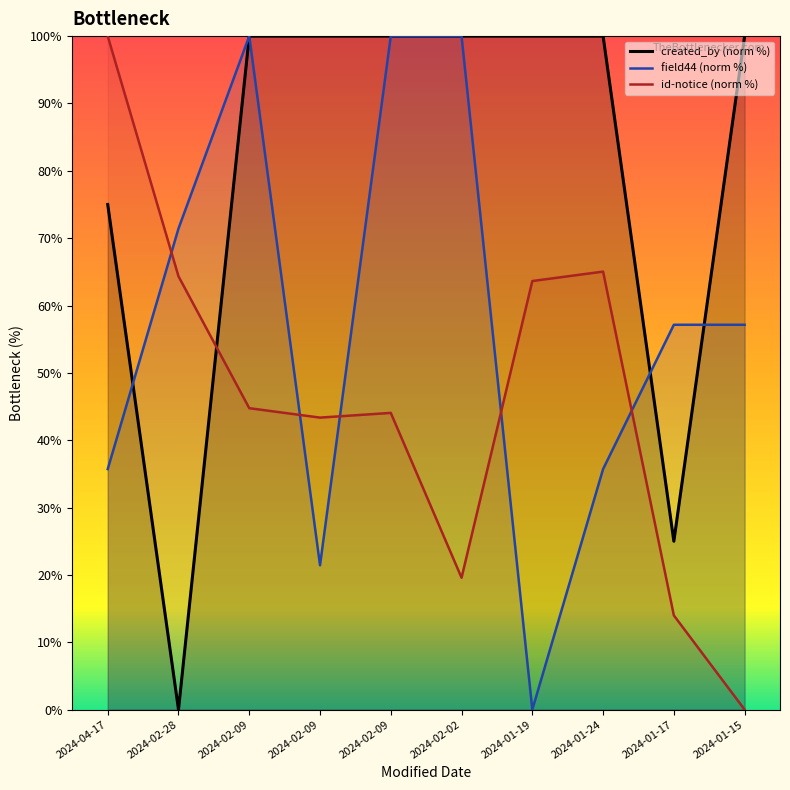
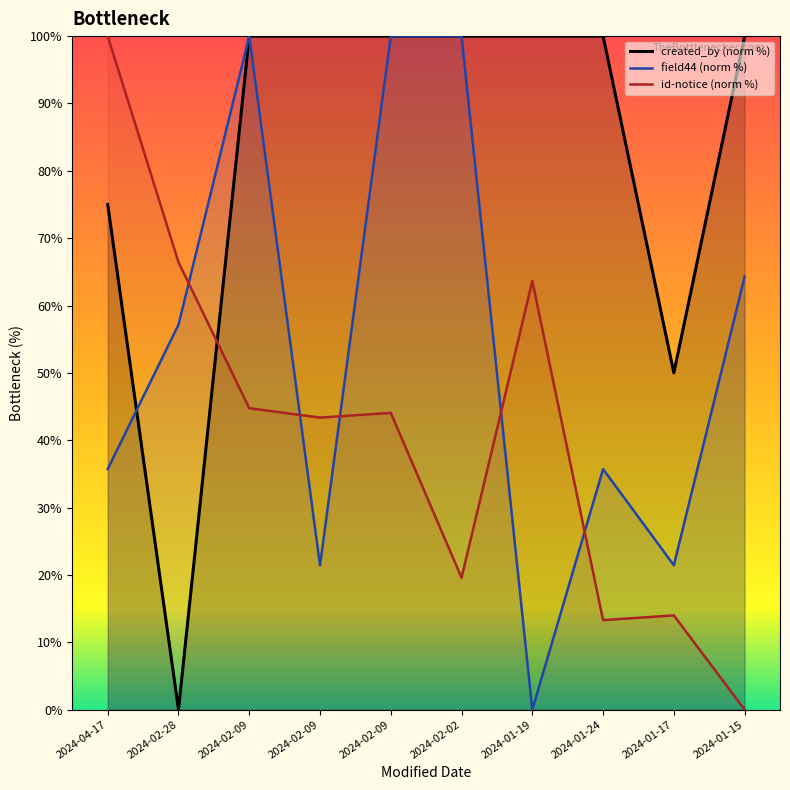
  {
    "created_by (norm %)": {
      "2024-04-17": "75%",
      "2024-02-28": "0%",
      "2024-01-19": "100%",
      "2024-01-24": "100%",
-     "2024-01-17": "25%",
+     "2024-01-17": "50%",
      "2024-01-15": "100%"
    },
    "field44 (norm %)": {
      "2024-04-17": "36%",
-     "2024-02-28": "71%",
+     "2024-02-28": "57%",
      "2024-01-19": "0%",
      "2024-01-24": "36%",
-     "2024-01-17": "57%",
-     "2024-01-15": "57%"
+     "2024-01-17": "21%",
+     "2024-01-15": "64%"
    },
    "id-notice (norm %)": {
      "2024-04-17": "100%",
-     "2024-02-28": "64%",
+     "2024-02-28": "66%",
      "2024-02-02": "20%",
      "2024-01-19": "64%",
-     "2024-01-24": "65%",
+     "2024-01-24": "13%",
      "2024-01-17": "14%",
      "2024-01-15": "0%"
    }
  }
